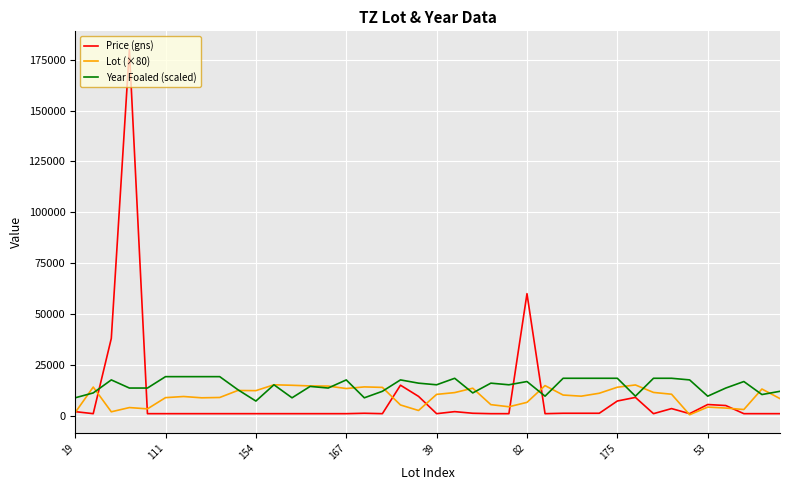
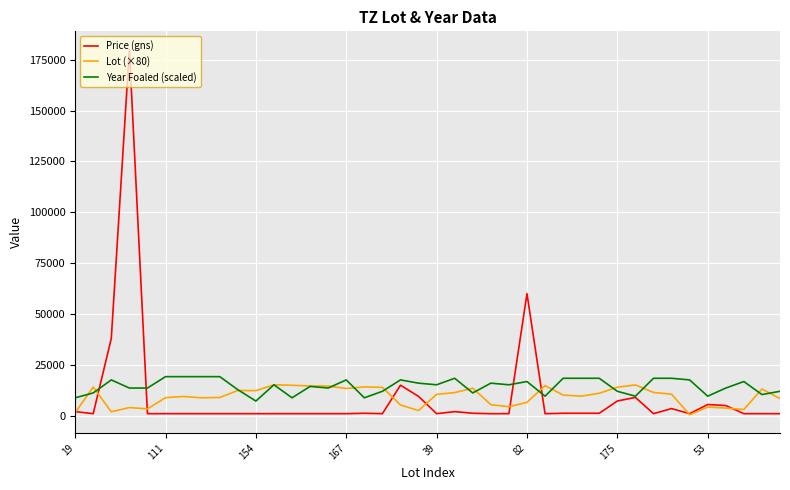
  {
    "Price (gns)": {
      "111": 1000,
      "154": 1000,
      "167": 1000,
      "39": 1000,
      "82": 60000,
      "175": 7000,
      "53": 6000
    },
    "Lot (×80)": {
      "111": 9000,
      "154": 12000,
      "167": 13000,
      "39": 10000,
      "82": 7000,
      "175": 14000,
      "53": 4000
    },
    "Year Foaled (scaled)": {
      "19": 9000,
      "111": 19000,
      "154": 7000,
      "167": 18000,
      "39": 15000,
      "82": 17000,
-     "175": 18000,
+     "175": 12000,
      "53": 10000
    }
  }
